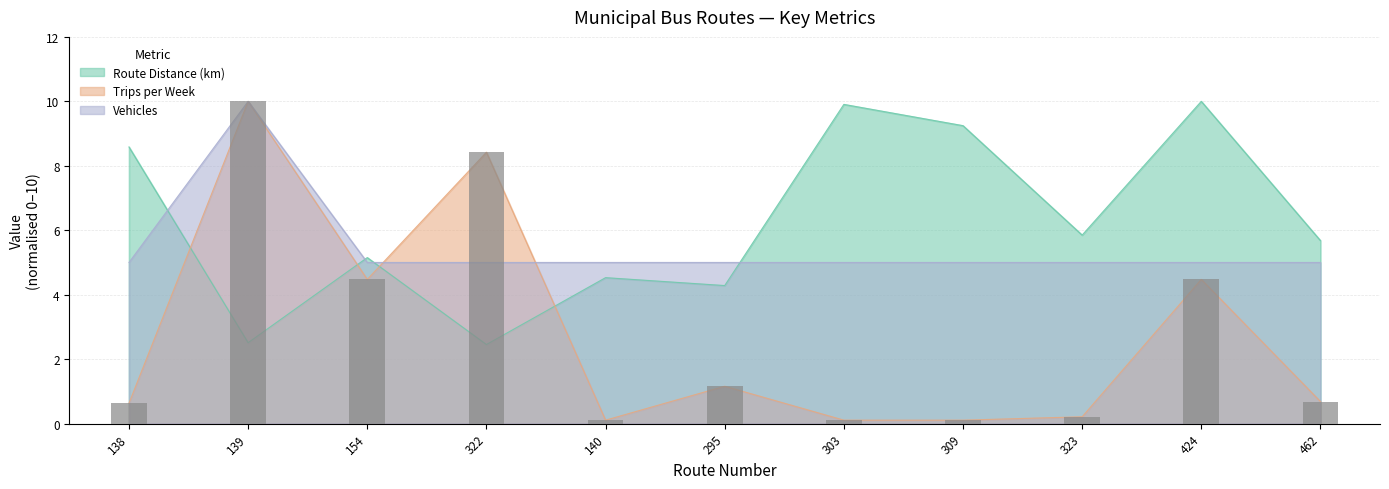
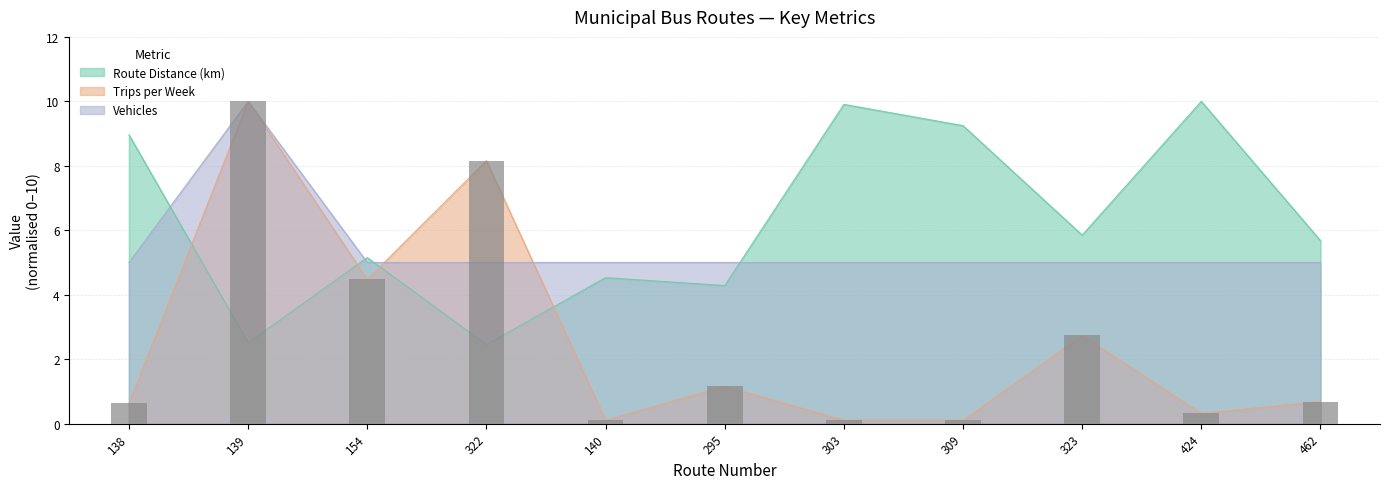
  {
    "Route Distance (km)": {
-     "138": 8.6,
+     "138": 9.0,
      "139": 2.5,
      "154": 5.2,
      "322": 2.5,
      "140": 4.5,
      "295": 4.3,
      "303": 9.9,
      "309": 9.2,
      "323": 5.8,
      "424": 10.0,
      "462": 5.7
    },
    "Trips per Week": {
      "138": 0.6,
      "139": 10.0,
      "154": 4.5,
-     "322": 8.4,
+     "322": 8.2,
      "140": 0.1,
      "295": 1.2,
      "303": 0.1,
      "309": 0.1,
-     "323": 0.2,
-     "424": 4.5,
+     "323": 2.7,
+     "424": 0.3,
      "462": 0.7
    },
    "Vehicles": {
      "138": 5.0,
      "154": 5.0,
      "322": 5.0,
      "140": 5.0,
      "295": 5.0,
      "303": 5.0,
      "309": 5.0,
      "323": 5.0,
      "424": 5.0,
      "462": 5.0
    }
  }
